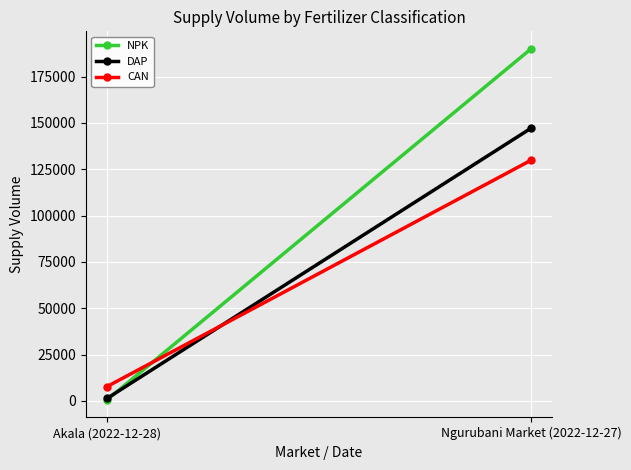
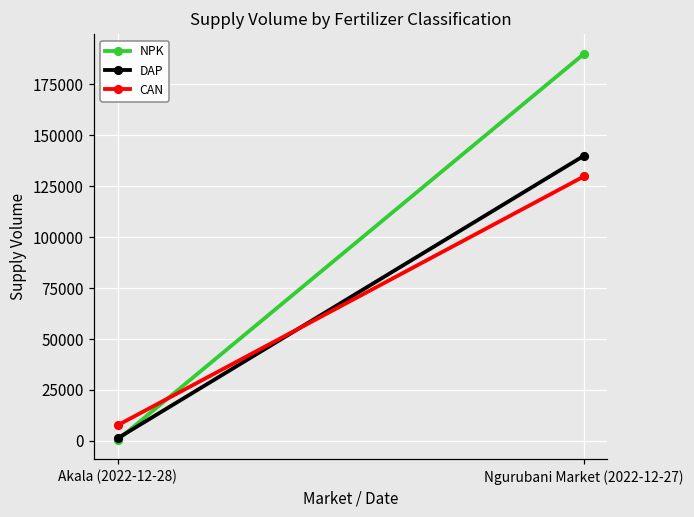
  {
    "NPK": {
      "Ngurubani Market (2022-12-27)": 190000
    },
    "DAP": {
-     "Ngurubani Market (2022-12-27)": 147000
+     "Ngurubani Market (2022-12-27)": 140000
    },
    "CAN": {
      "Akala (2022-12-28)": 8000,
      "Ngurubani Market (2022-12-27)": 130000
    }
  }
